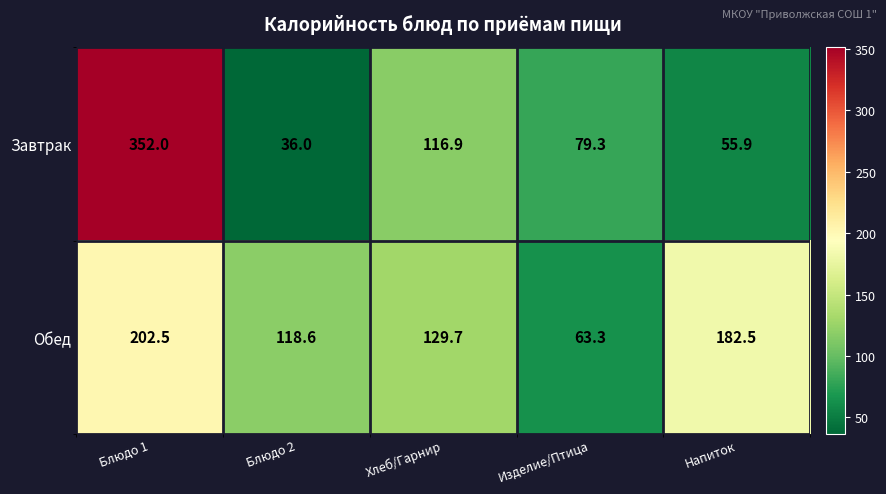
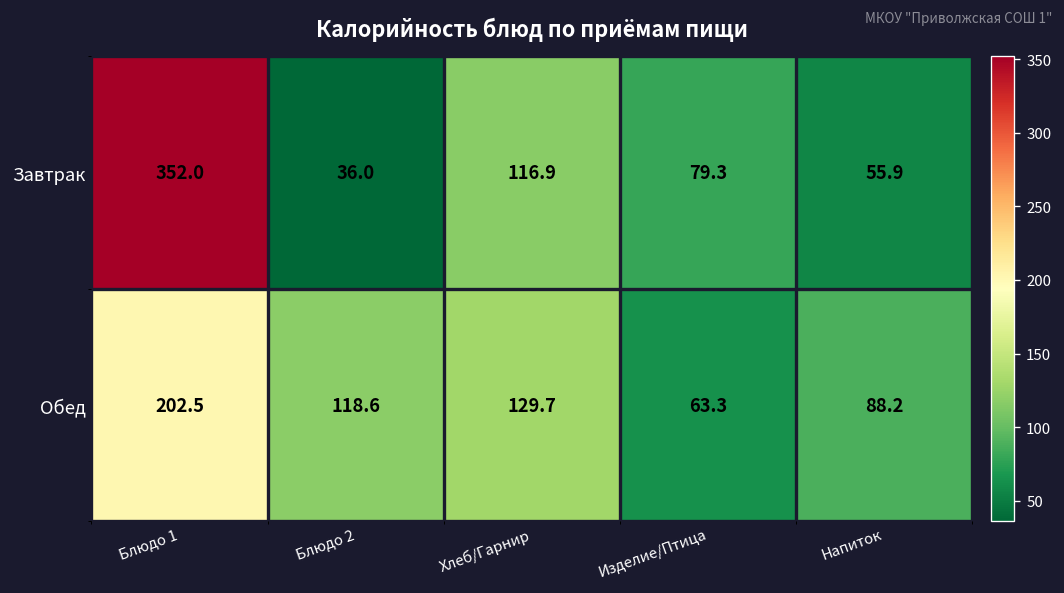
  {
    "Завтрак": {
      "Блюдо 1": 352.0,
      "Блюдо 2": 36.0,
      "Хлеб/Гарнир": 116.9,
      "Изделие/Птица": 79.3,
      "Напиток": 55.9
    },
    "Обед": {
      "Блюдо 1": 202.5,
      "Блюдо 2": 118.6,
      "Хлеб/Гарнир": 129.7,
      "Изделие/Птица": 63.3,
-     "Напиток": 182.5
+     "Напиток": 88.2
    }
  }
